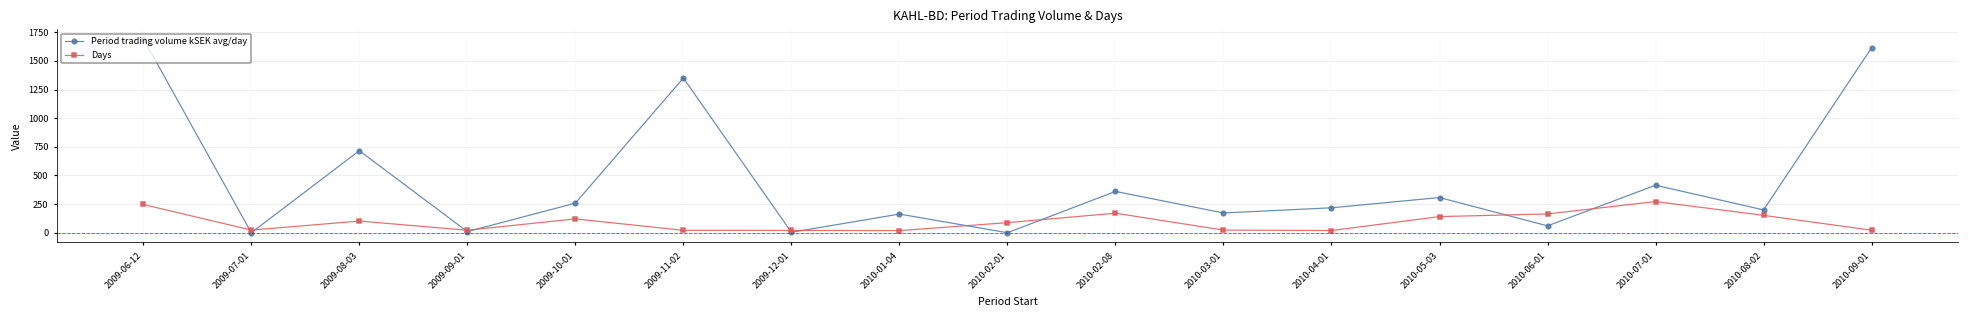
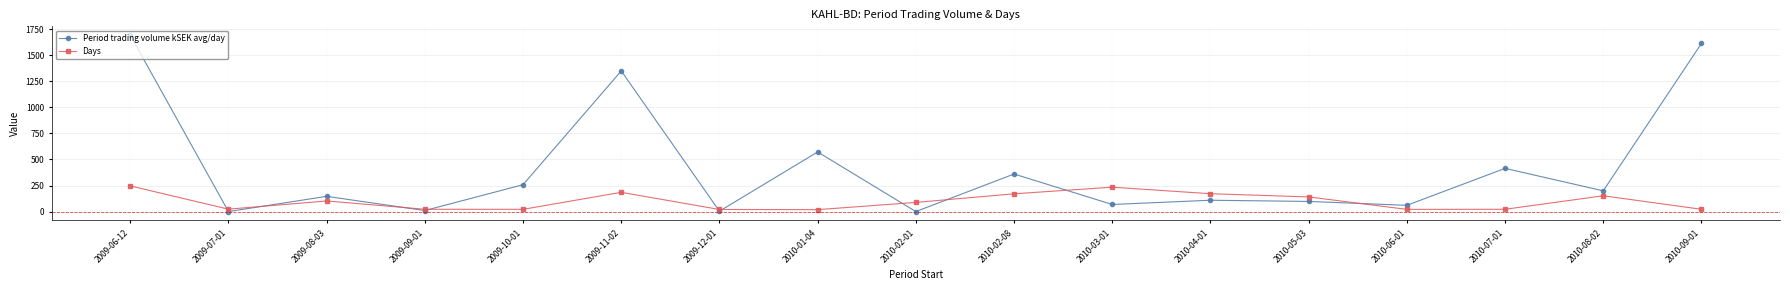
  {
    "Period trading volume kSEK avg/day": {
-     "2009-08-03": 720,
+     "2009-08-03": 150,
      "2009-10-01": 260,
      "2009-11-02": 1350,
-     "2010-01-04": 160,
+     "2010-01-04": 570,
      "2010-02-01": 0,
      "2010-02-08": 360,
-     "2010-03-01": 170,
-     "2010-04-01": 220,
-     "2010-05-03": 310,
+     "2010-03-01": 70,
+     "2010-04-01": 110,
+     "2010-05-03": 100,
      "2010-06-01": 60,
      "2010-07-01": 410,
      "2010-08-02": 200,
      "2010-09-01": 1610
    },
    "Days": {
      "2009-06-12": 250,
      "2009-08-03": 100,
-     "2009-10-01": 120,
-     "2009-11-02": 20,
+     "2009-10-01": 20,
+     "2009-11-02": 180,
      "2010-01-04": 20,
      "2010-02-01": 90,
      "2010-02-08": 170,
-     "2010-03-01": 20,
-     "2010-04-01": 20,
+     "2010-03-01": 230,
+     "2010-04-01": 170,
      "2010-05-03": 140,
-     "2010-06-01": 160,
-     "2010-07-01": 270,
+     "2010-06-01": 20,
+     "2010-07-01": 20,
      "2010-08-02": 150,
      "2010-09-01": 20
    }
  }
